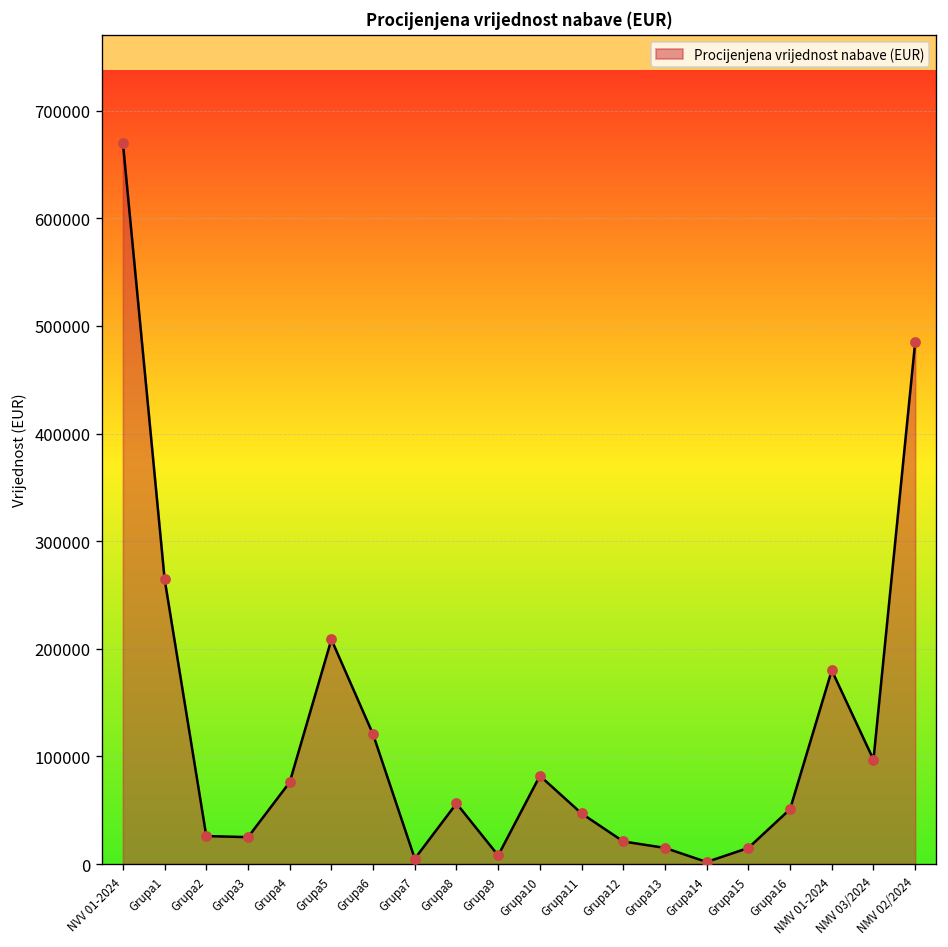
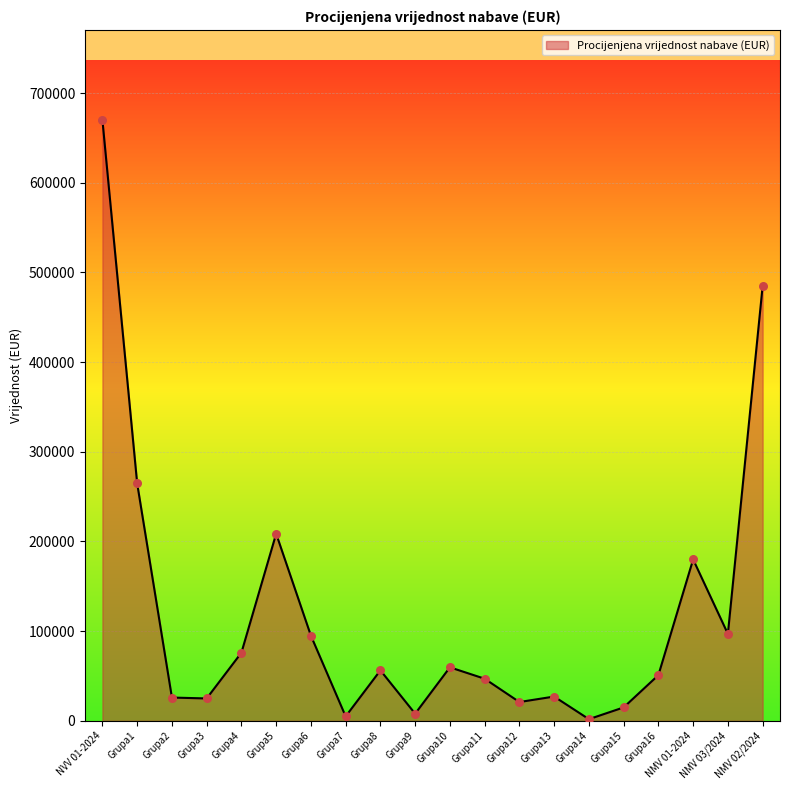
  {
    "NVV 01-2024": 670000,
    "Grupa1": 260000,
    "Grupa2": 30000,
    "Grupa3": 30000,
    "Grupa4": 80000,
    "Grupa5": 210000,
-   "Grupa6": 120000,
+   "Grupa6": 100000,
    "Grupa7": 10000,
    "Grupa8": 60000,
    "Grupa9": 10000,
-   "Grupa10": 80000,
+   "Grupa10": 60000,
    "Grupa11": 50000,
    "Grupa12": 20000,
-   "Grupa13": 20000,
+   "Grupa13": 30000,
    "Grupa14": 0,
    "Grupa15": 20000,
    "Grupa16": 50000,
    "NMV 01-2024": 180000,
    "NMV 03/2024": 100000,
    "NMV 02/2024": 480000
  }
